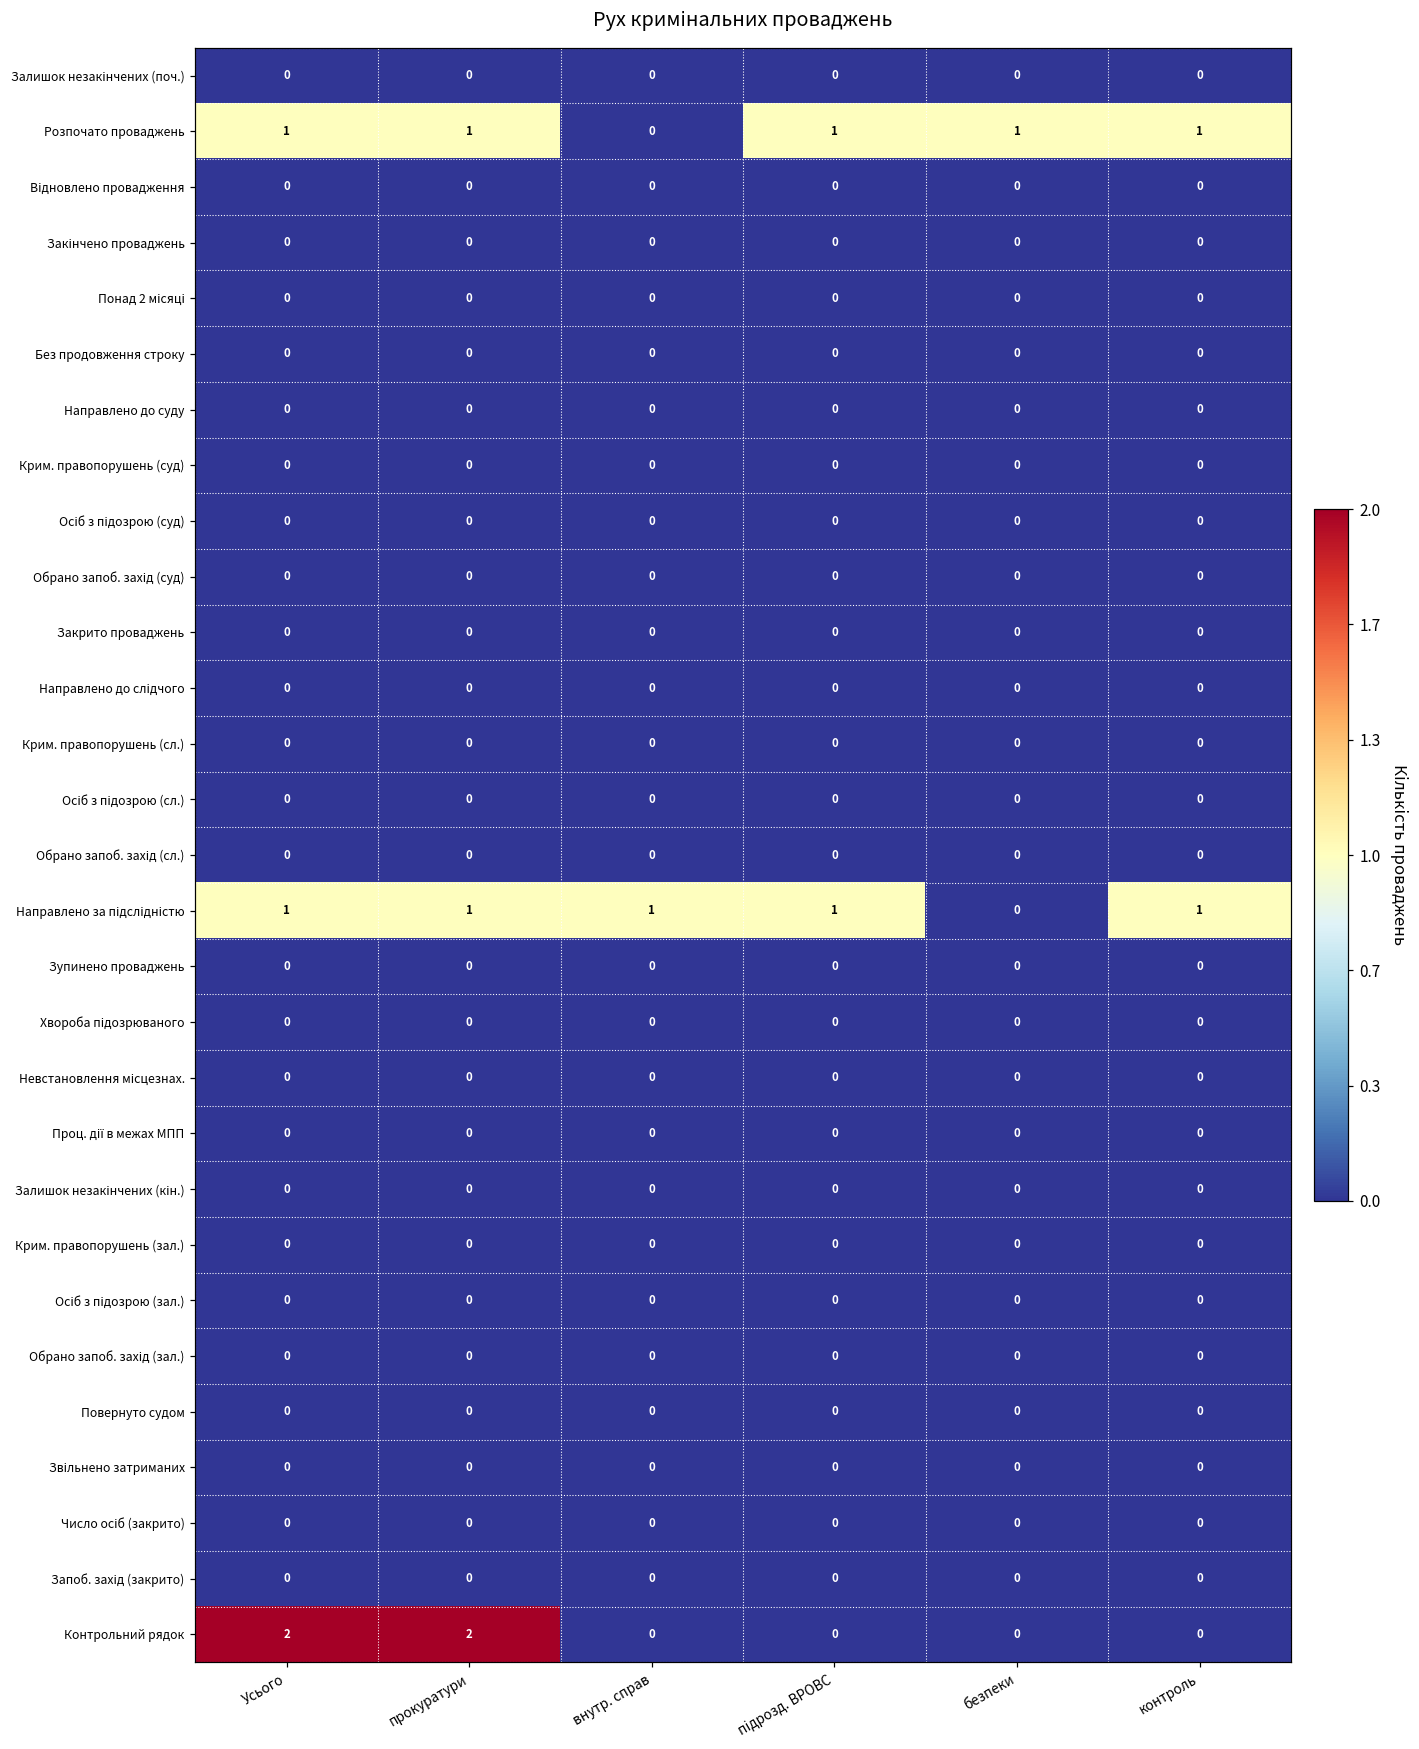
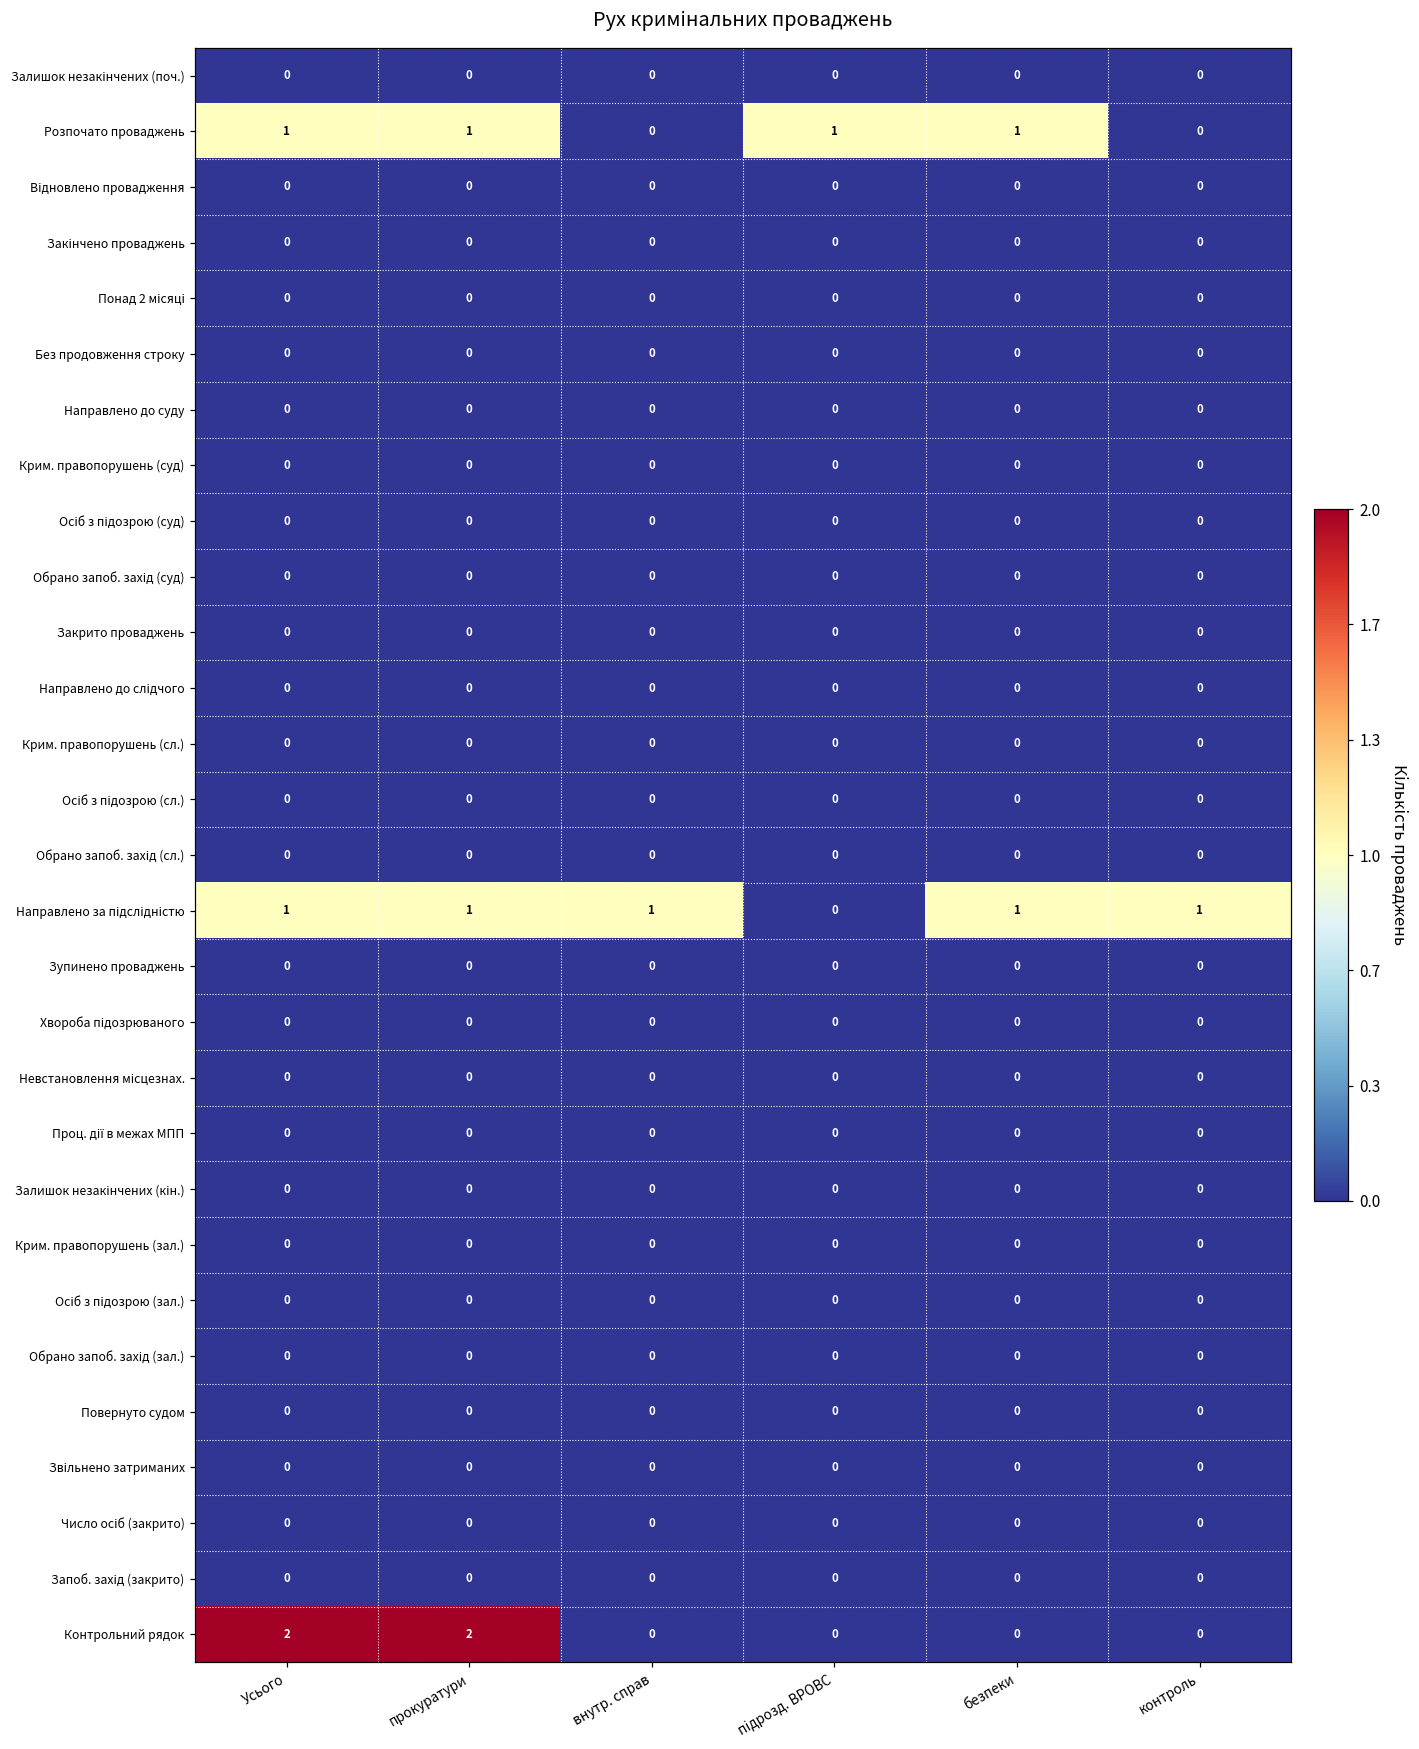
  {
    "Залишок незакінчених (поч.)": {
      "Усього": 0,
      "прокуратури": 0,
      "внутр. справ": 0,
      "підрозд. ВРОВС": 0,
      "безпеки": 0,
      "контроль": 0
    },
    "Розпочато проваджень": {
      "Усього": 1,
      "прокуратури": 1,
      "внутр. справ": 0,
      "підрозд. ВРОВС": 1,
      "безпеки": 1,
-     "контроль": 1
+     "контроль": 0
    },
    "Відновлено провадження": {
      "Усього": 0,
      "прокуратури": 0,
      "внутр. справ": 0,
      "підрозд. ВРОВС": 0,
      "безпеки": 0,
      "контроль": 0
    },
    "Закінчено проваджень": {
      "Усього": 0,
      "прокуратури": 0,
      "внутр. справ": 0,
      "підрозд. ВРОВС": 0,
      "безпеки": 0,
      "контроль": 0
    },
    "Понад 2 місяці": {
      "Усього": 0,
      "прокуратури": 0,
      "внутр. справ": 0,
      "підрозд. ВРОВС": 0,
      "безпеки": 0,
      "контроль": 0
    },
    "Без продовження строку": {
      "Усього": 0,
      "прокуратури": 0,
      "внутр. справ": 0,
      "підрозд. ВРОВС": 0,
      "безпеки": 0,
      "контроль": 0
    },
    "Направлено до суду": {
      "Усього": 0,
      "прокуратури": 0,
      "внутр. справ": 0,
      "підрозд. ВРОВС": 0,
      "безпеки": 0,
      "контроль": 0
    },
    "Крим. правопорушень (суд)": {
      "Усього": 0,
      "прокуратури": 0,
      "внутр. справ": 0,
      "підрозд. ВРОВС": 0,
      "безпеки": 0,
      "контроль": 0
    },
    "Осіб з підозрою (суд)": {
      "Усього": 0,
      "прокуратури": 0,
      "внутр. справ": 0,
      "підрозд. ВРОВС": 0,
      "безпеки": 0,
      "контроль": 0
    },
    "Обрано запоб. захід (суд)": {
      "Усього": 0,
      "прокуратури": 0,
      "внутр. справ": 0,
      "підрозд. ВРОВС": 0,
      "безпеки": 0,
      "контроль": 0
    },
    "Закрито проваджень": {
      "Усього": 0,
      "прокуратури": 0,
      "внутр. справ": 0,
      "підрозд. ВРОВС": 0,
      "безпеки": 0,
      "контроль": 0
    },
    "Направлено до слідчого": {
      "Усього": 0,
      "прокуратури": 0,
      "внутр. справ": 0,
      "підрозд. ВРОВС": 0,
      "безпеки": 0,
      "контроль": 0
    },
    "Крим. правопорушень (сл.)": {
      "Усього": 0,
      "прокуратури": 0,
      "внутр. справ": 0,
      "підрозд. ВРОВС": 0,
      "безпеки": 0,
      "контроль": 0
    },
    "Осіб з підозрою (сл.)": {
      "Усього": 0,
      "прокуратури": 0,
      "внутр. справ": 0,
      "підрозд. ВРОВС": 0,
      "безпеки": 0,
      "контроль": 0
    },
    "Обрано запоб. захід (сл.)": {
      "Усього": 0,
      "прокуратури": 0,
      "внутр. справ": 0,
      "підрозд. ВРОВС": 0,
      "безпеки": 0,
      "контроль": 0
    },
    "Направлено за підслідністю": {
      "Усього": 1,
      "прокуратури": 1,
      "внутр. справ": 1,
-     "підрозд. ВРОВС": 1,
-     "безпеки": 0,
+     "підрозд. ВРОВС": 0,
+     "безпеки": 1,
      "контроль": 1
    },
    "Зупинено проваджень": {
      "Усього": 0,
      "прокуратури": 0,
      "внутр. справ": 0,
      "підрозд. ВРОВС": 0,
      "безпеки": 0,
      "контроль": 0
    },
    "Хвороба підозрюваного": {
      "Усього": 0,
      "прокуратури": 0,
      "внутр. справ": 0,
      "підрозд. ВРОВС": 0,
      "безпеки": 0,
      "контроль": 0
    },
    "Невстановлення місцезнах.": {
      "Усього": 0,
      "прокуратури": 0,
      "внутр. справ": 0,
      "підрозд. ВРОВС": 0,
      "безпеки": 0,
      "контроль": 0
    },
    "Проц. дії в межах МПП": {
      "Усього": 0,
      "прокуратури": 0,
      "внутр. справ": 0,
      "підрозд. ВРОВС": 0,
      "безпеки": 0,
      "контроль": 0
    },
    "Залишок незакінчених (кін.)": {
      "Усього": 0,
      "прокуратури": 0,
      "внутр. справ": 0,
      "підрозд. ВРОВС": 0,
      "безпеки": 0,
      "контроль": 0
    },
    "Крим. правопорушень (зал.)": {
      "Усього": 0,
      "прокуратури": 0,
      "внутр. справ": 0,
      "підрозд. ВРОВС": 0,
      "безпеки": 0,
      "контроль": 0
    },
    "Осіб з підозрою (зал.)": {
      "Усього": 0,
      "прокуратури": 0,
      "внутр. справ": 0,
      "підрозд. ВРОВС": 0,
      "безпеки": 0,
      "контроль": 0
    },
    "Обрано запоб. захід (зал.)": {
      "Усього": 0,
      "прокуратури": 0,
      "внутр. справ": 0,
      "підрозд. ВРОВС": 0,
      "безпеки": 0,
      "контроль": 0
    },
    "Повернуто судом": {
      "Усього": 0,
      "прокуратури": 0,
      "внутр. справ": 0,
      "підрозд. ВРОВС": 0,
      "безпеки": 0,
      "контроль": 0
    },
    "Звільнено затриманих": {
      "Усього": 0,
      "прокуратури": 0,
      "внутр. справ": 0,
      "підрозд. ВРОВС": 0,
      "безпеки": 0,
      "контроль": 0
    },
    "Число осіб (закрито)": {
      "Усього": 0,
      "прокуратури": 0,
      "внутр. справ": 0,
      "підрозд. ВРОВС": 0,
      "безпеки": 0,
      "контроль": 0
    },
    "Запоб. захід (закрито)": {
      "Усього": 0,
      "прокуратури": 0,
      "внутр. справ": 0,
      "підрозд. ВРОВС": 0,
      "безпеки": 0,
      "контроль": 0
    },
    "Контрольний рядок": {
      "Усього": 2,
      "прокуратури": 2,
      "внутр. справ": 0,
      "підрозд. ВРОВС": 0,
      "безпеки": 0,
      "контроль": 0
    }
  }
